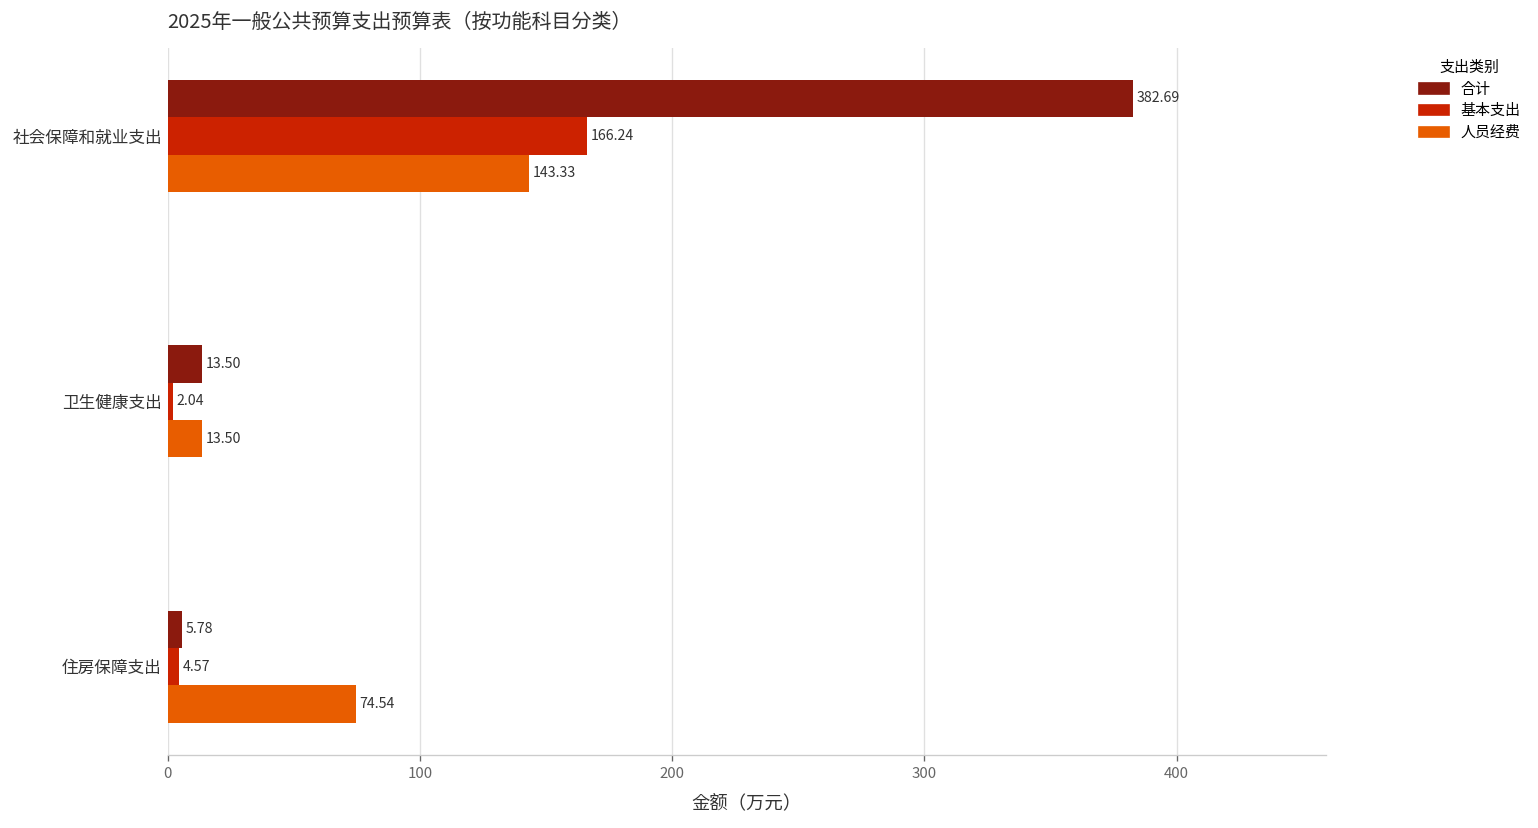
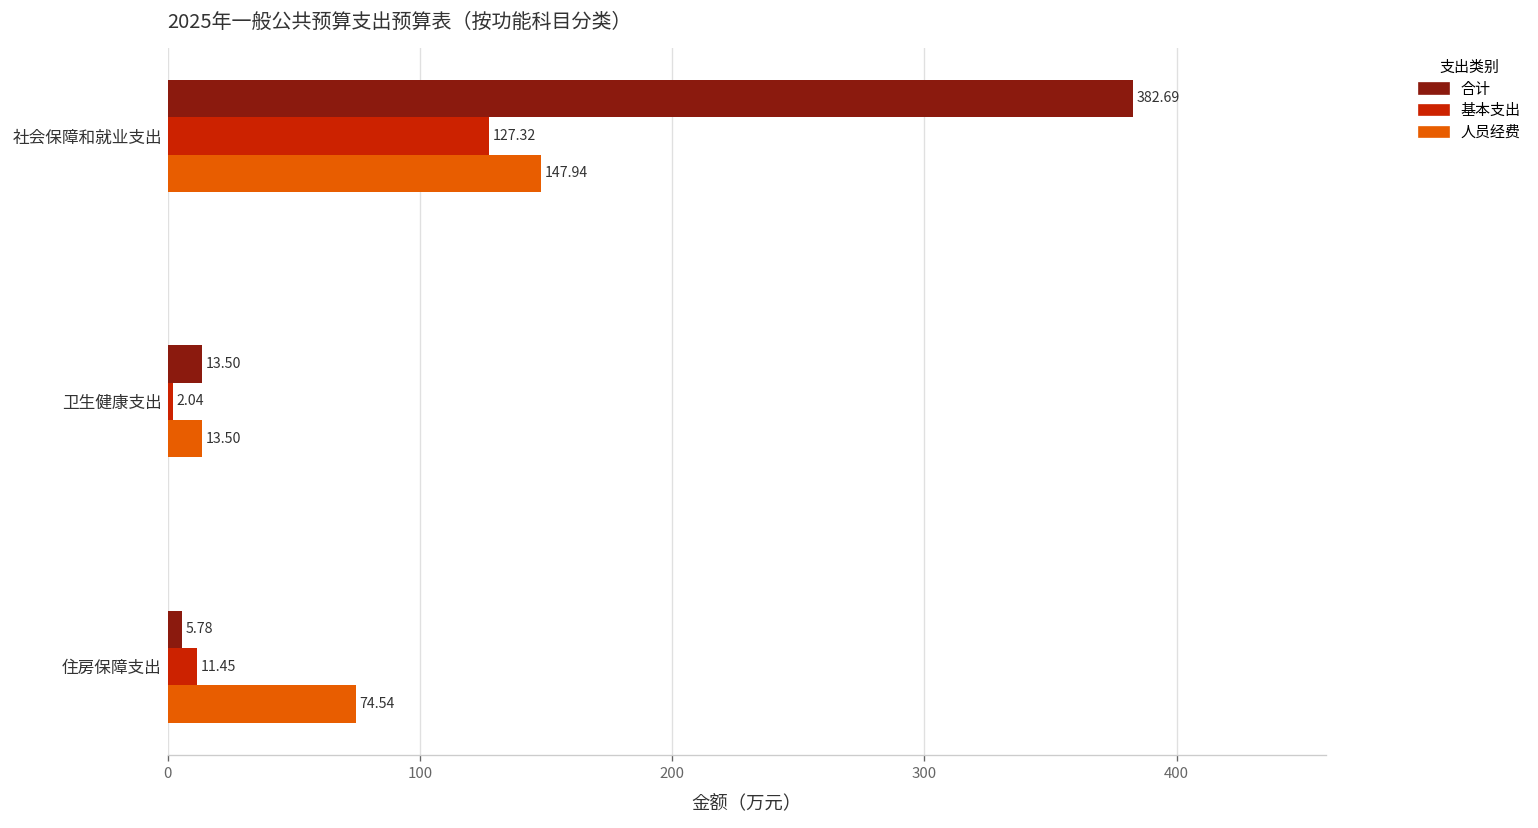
  {
    "合计": {
      "社会保障和就业支出": 382.69,
      "卫生健康支出": 13.50,
      "住房保障支出": 5.78
    },
    "基本支出": {
-     "社会保障和就业支出": 166.24,
+     "社会保障和就业支出": 127.32,
      "卫生健康支出": 2.04,
-     "住房保障支出": 4.57
+     "住房保障支出": 11.45
    },
    "人员经费": {
-     "社会保障和就业支出": 143.33,
+     "社会保障和就业支出": 147.94,
      "卫生健康支出": 13.50,
      "住房保障支出": 74.54
    }
  }
